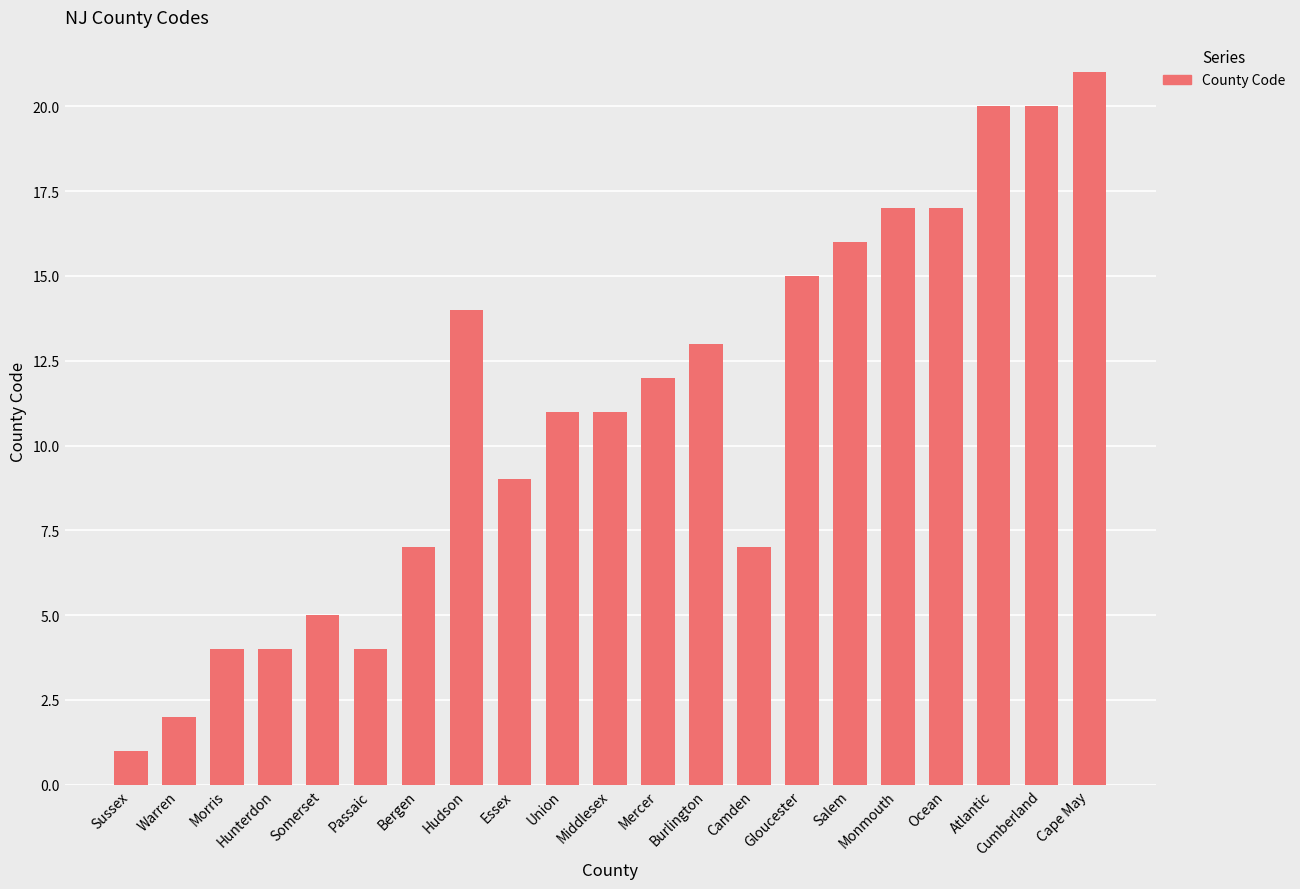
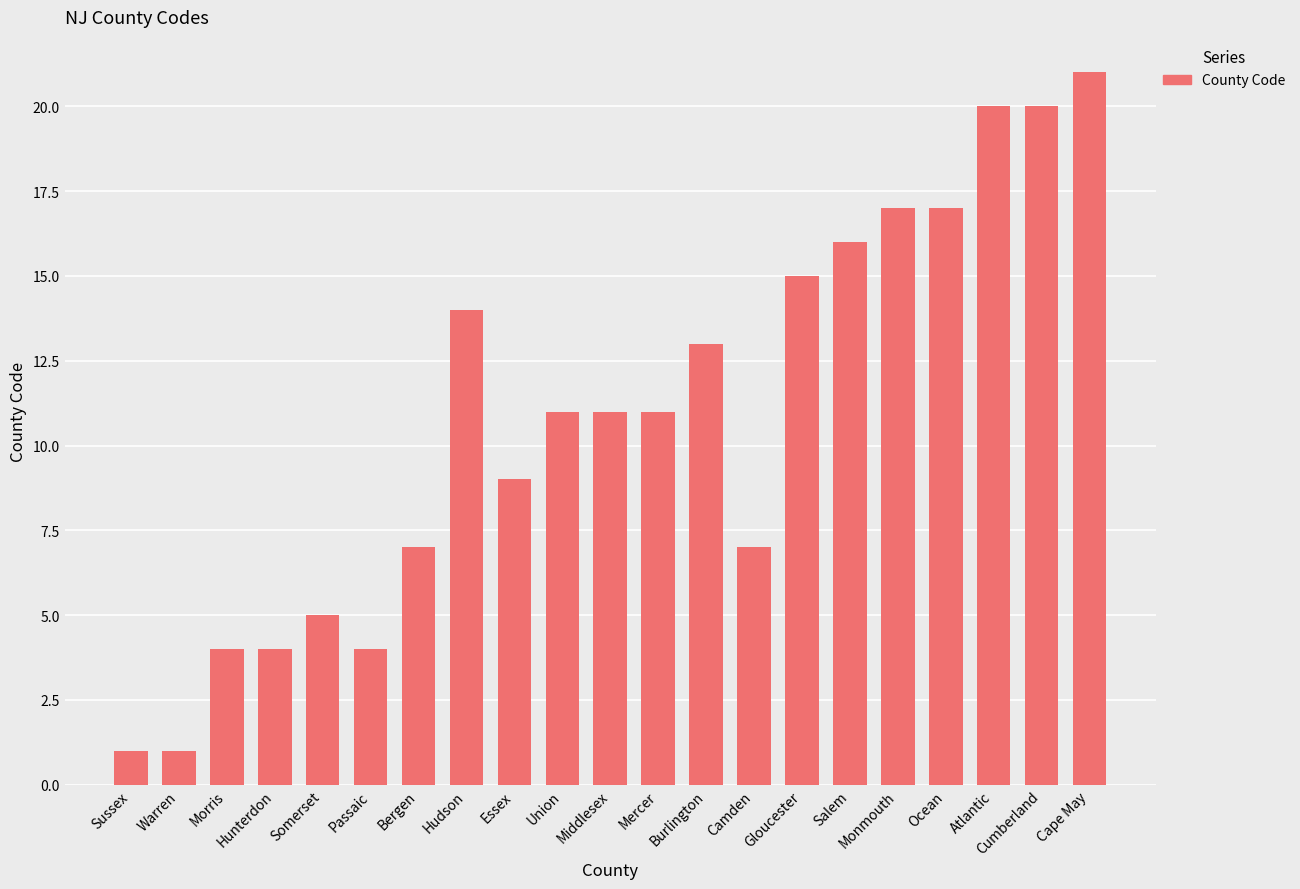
  {
    "Sussex": 1,
-   "Warren": 2,
+   "Warren": 1,
    "Morris": 4,
    "Hunterdon": 4,
    "Somerset": 5,
    "Passaic": 4,
    "Bergen": 7,
    "Hudson": 14,
    "Essex": 9,
    "Union": 11,
    "Middlesex": 11,
-   "Mercer": 12,
+   "Mercer": 11,
    "Burlington": 13,
    "Camden": 7,
    "Gloucester": 15,
    "Salem": 16,
    "Monmouth": 17,
    "Ocean": 17,
    "Atlantic": 20,
    "Cumberland": 20,
    "Cape May": 21
  }
